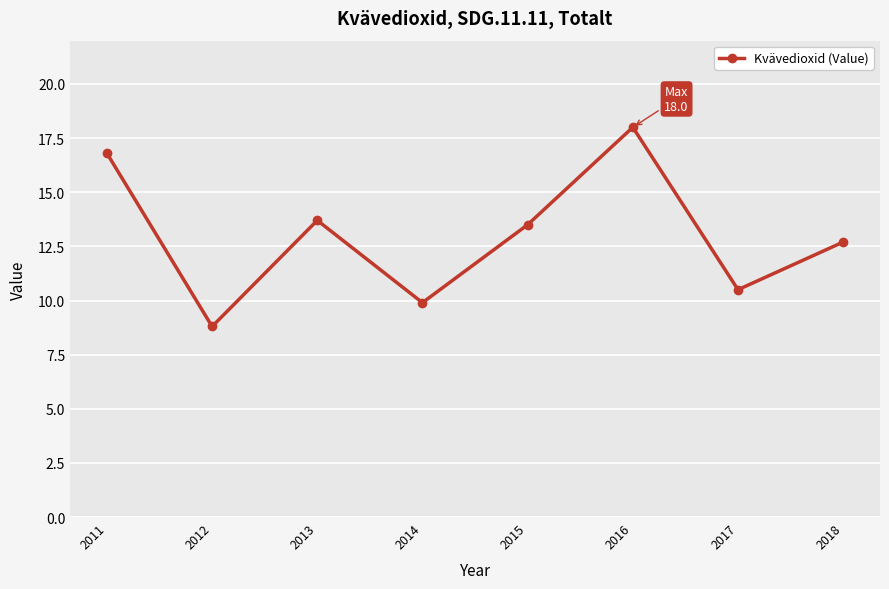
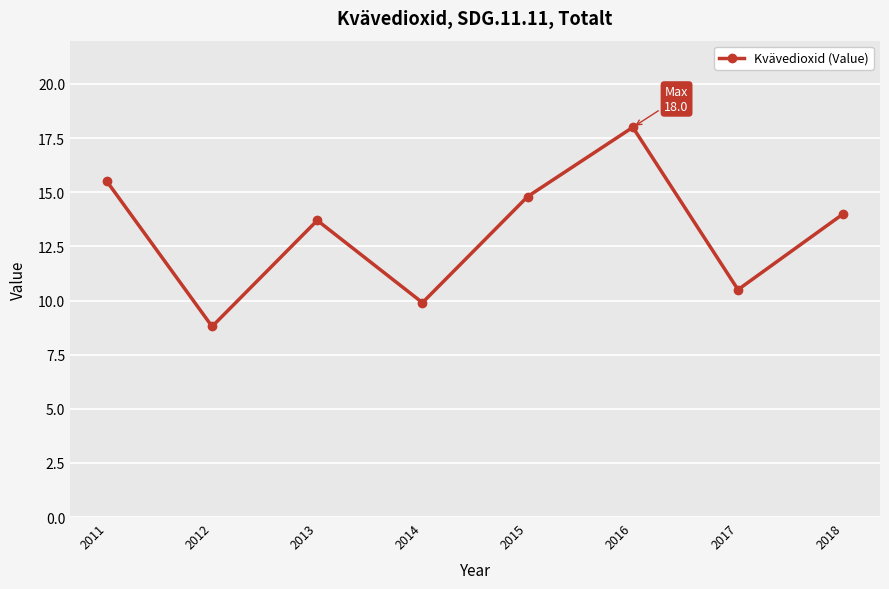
  {
-   "2011": 16.8,
+   "2011": 15.5,
    "2012": 8.8,
    "2013": 13.7,
    "2014": 9.9,
-   "2015": 13.5,
+   "2015": 14.8,
    "2016": 18.0,
    "2017": 10.5,
-   "2018": 12.7
+   "2018": 14.0
  }
